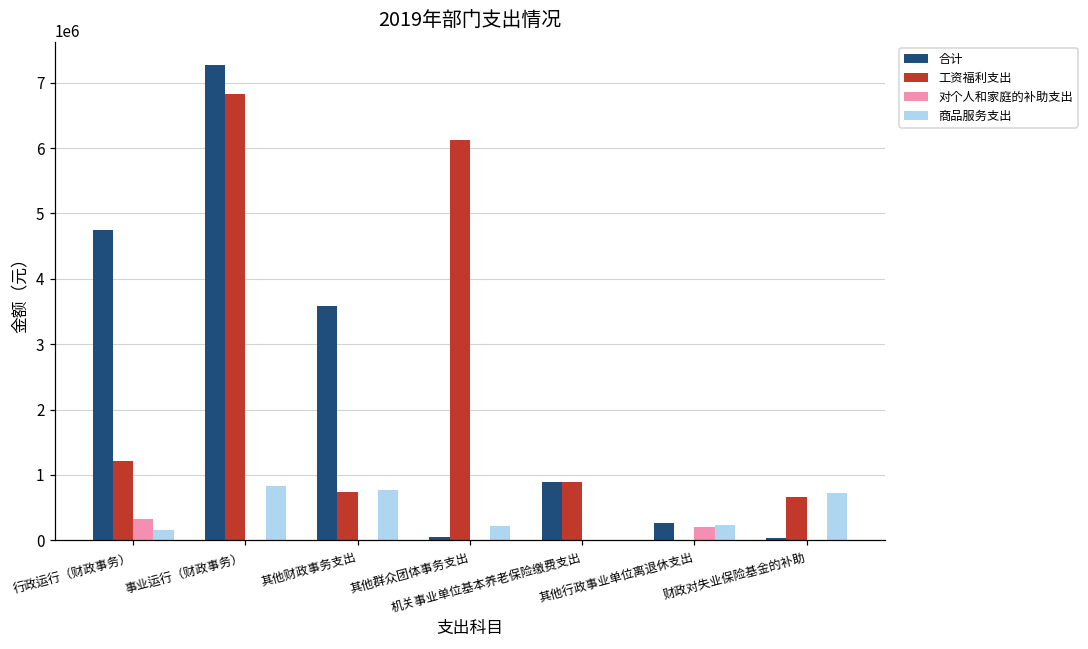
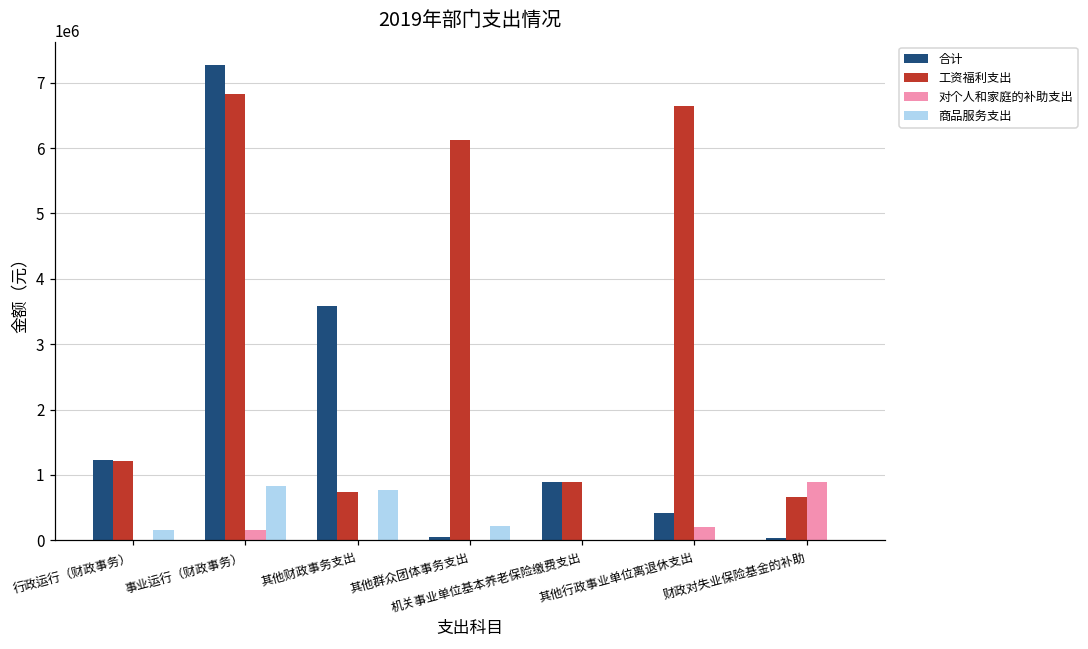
  {
    "合计": {
-     "行政运行（财政事务）": 4800000,
+     "行政运行（财政事务）": 1200000,
      "事业运行（财政事务）": 7300000,
      "其他财政事务支出": 3600000,
      "其他群众团体事务支出": 100000,
      "机关事业单位基本养老保险缴费支出": 900000,
-     "其他行政事业单位离退休支出": 300000
+     "其他行政事业单位离退休支出": 400000
    },
    "工资福利支出": {
      "行政运行（财政事务）": 1200000,
      "事业运行（财政事务）": 6800000,
      "其他财政事务支出": 700000,
      "其他群众团体事务支出": 6100000,
      "机关事业单位基本养老保险缴费支出": 900000,
-     "其他行政事业单位离退休支出": 0,
+     "其他行政事业单位离退休支出": 6600000,
      "财政对失业保险基金的补助": 700000
    },
    "对个人和家庭的补助支出": {
-     "行政运行（财政事务）": 300000,
-     "事业运行（财政事务）": 0,
+     "行政运行（财政事务）": 0,
+     "事业运行（财政事务）": 200000,
      "其他财政事务支出": 0,
      "其他群众团体事务支出": 0,
      "机关事业单位基本养老保险缴费支出": 0,
      "其他行政事业单位离退休支出": 200000,
-     "财政对失业保险基金的补助": 0
+     "财政对失业保险基金的补助": 900000
    },
    "商品服务支出": {
      "行政运行（财政事务）": 200000,
      "事业运行（财政事务）": 800000,
      "其他财政事务支出": 800000,
      "其他群众团体事务支出": 200000,
      "机关事业单位基本养老保险缴费支出": 0,
-     "其他行政事业单位离退休支出": 200000,
-     "财政对失业保险基金的补助": 700000
+     "其他行政事业单位离退休支出": 0,
+     "财政对失业保险基金的补助": 0
    }
  }
